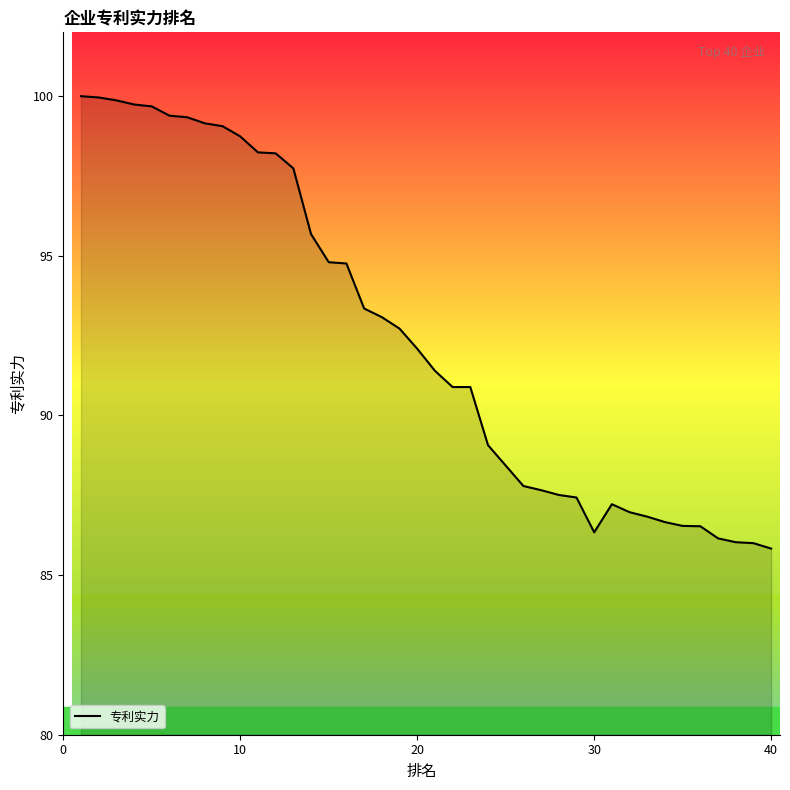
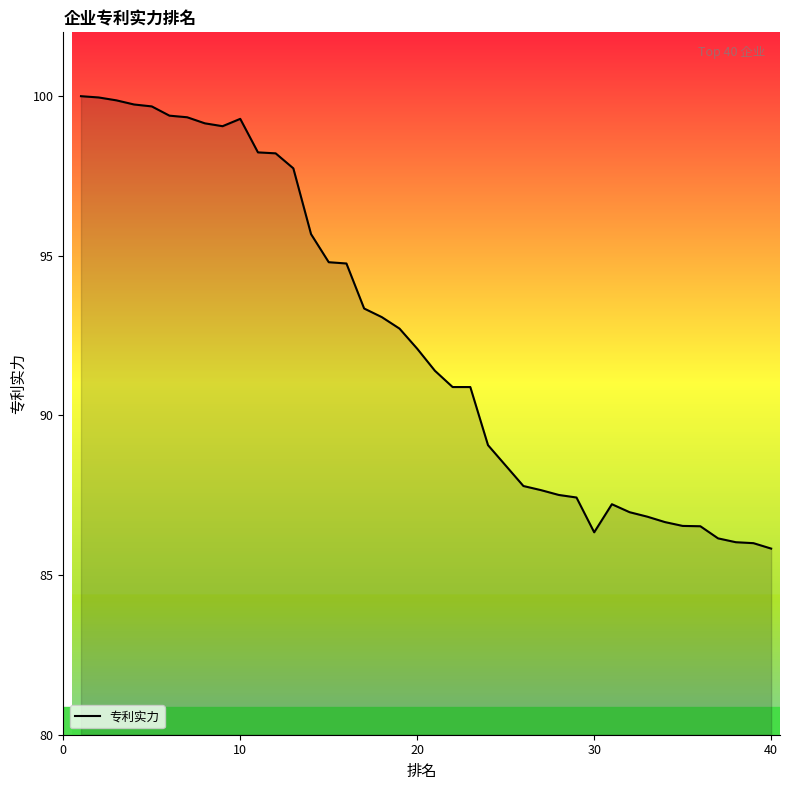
  {
-   "10": 98.7,
+   "10": 99.3,
    "20": 92.1,
    "30": 86.3,
    "40": 85.8
  }
